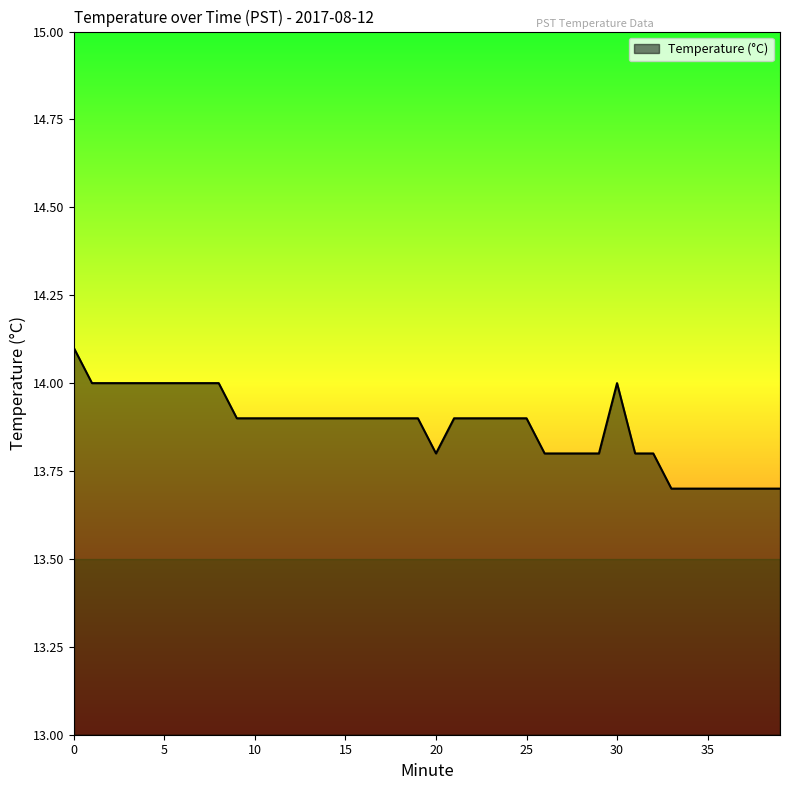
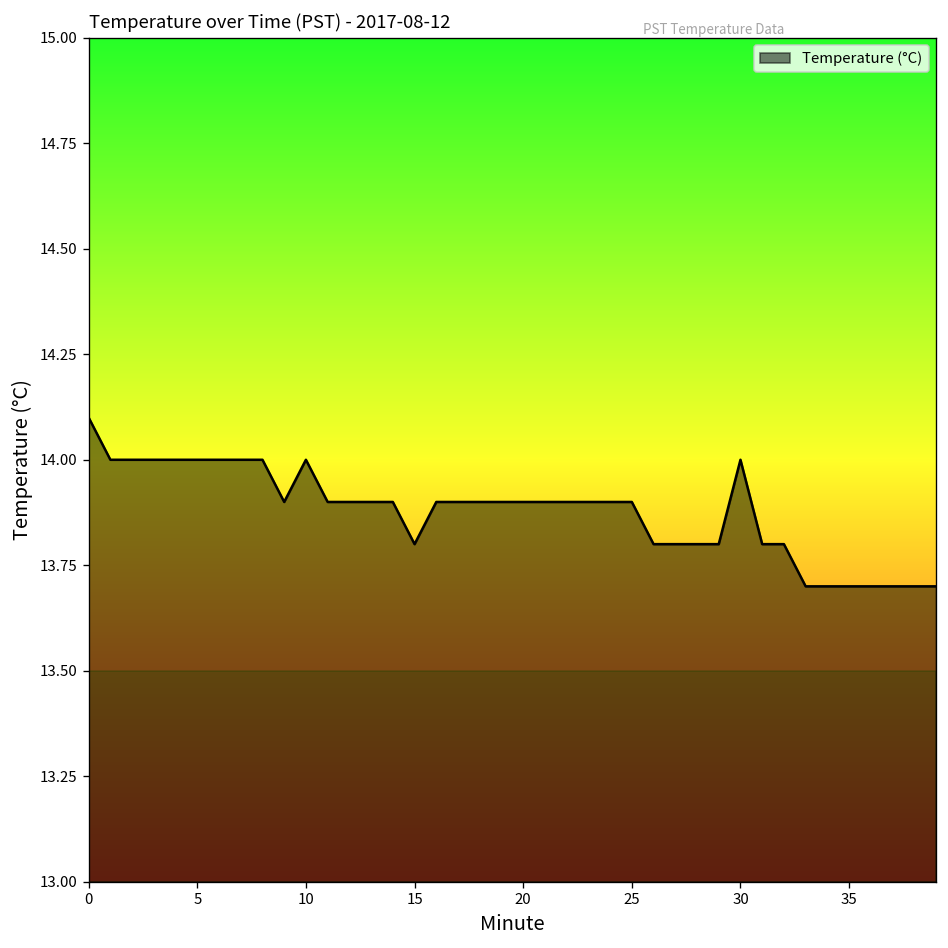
  {
    "0": 14.1,
    "5": 14.0,
-   "10": 13.9,
-   "15": 13.9,
-   "20": 13.8,
+   "10": 14.0,
+   "15": 13.8,
+   "20": 13.9,
    "25": 13.9,
    "30": 14.0,
    "35": 13.7
  }
